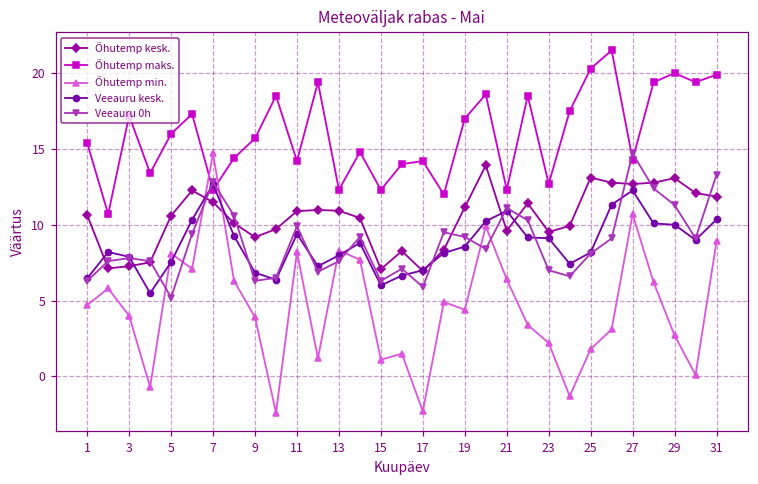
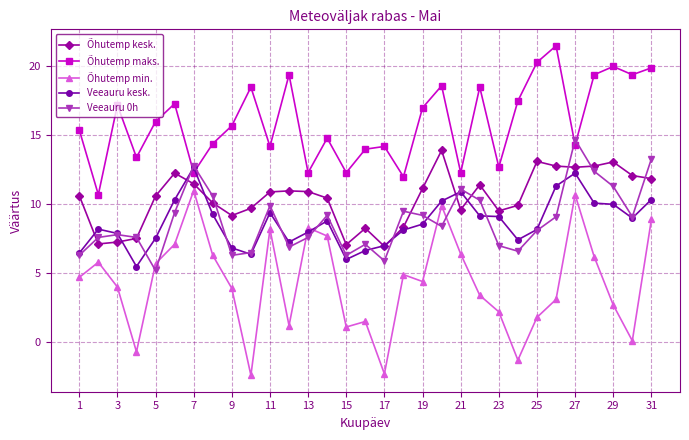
  {
    "Õhutemp maks.": {
      "1": 15.4,
      "5": 16.0,
      "7": 12.3,
      "9": 15.7,
      "11": 14.2,
      "13": 12.3,
      "15": 12.3,
      "17": 14.2,
      "19": 17.0,
      "21": 12.3,
      "23": 12.7,
      "25": 20.3,
      "27": 14.3,
      "29": 20.0,
      "31": 19.9
    },
    "Õhutemp min.": {
      "1": 4.7,
      "3": 4.0,
-     "5": 8.1,
-     "7": 14.7,
+     "5": 5.7,
+     "7": 11.0,
      "9": 3.9,
      "11": 8.2,
      "13": 8.3,
      "15": 1.1,
      "17": -2.3,
      "19": 4.4,
      "21": 6.4,
      "23": 2.2,
      "25": 1.8,
      "27": 10.7,
      "29": 2.7,
      "31": 8.9
    }
  }
